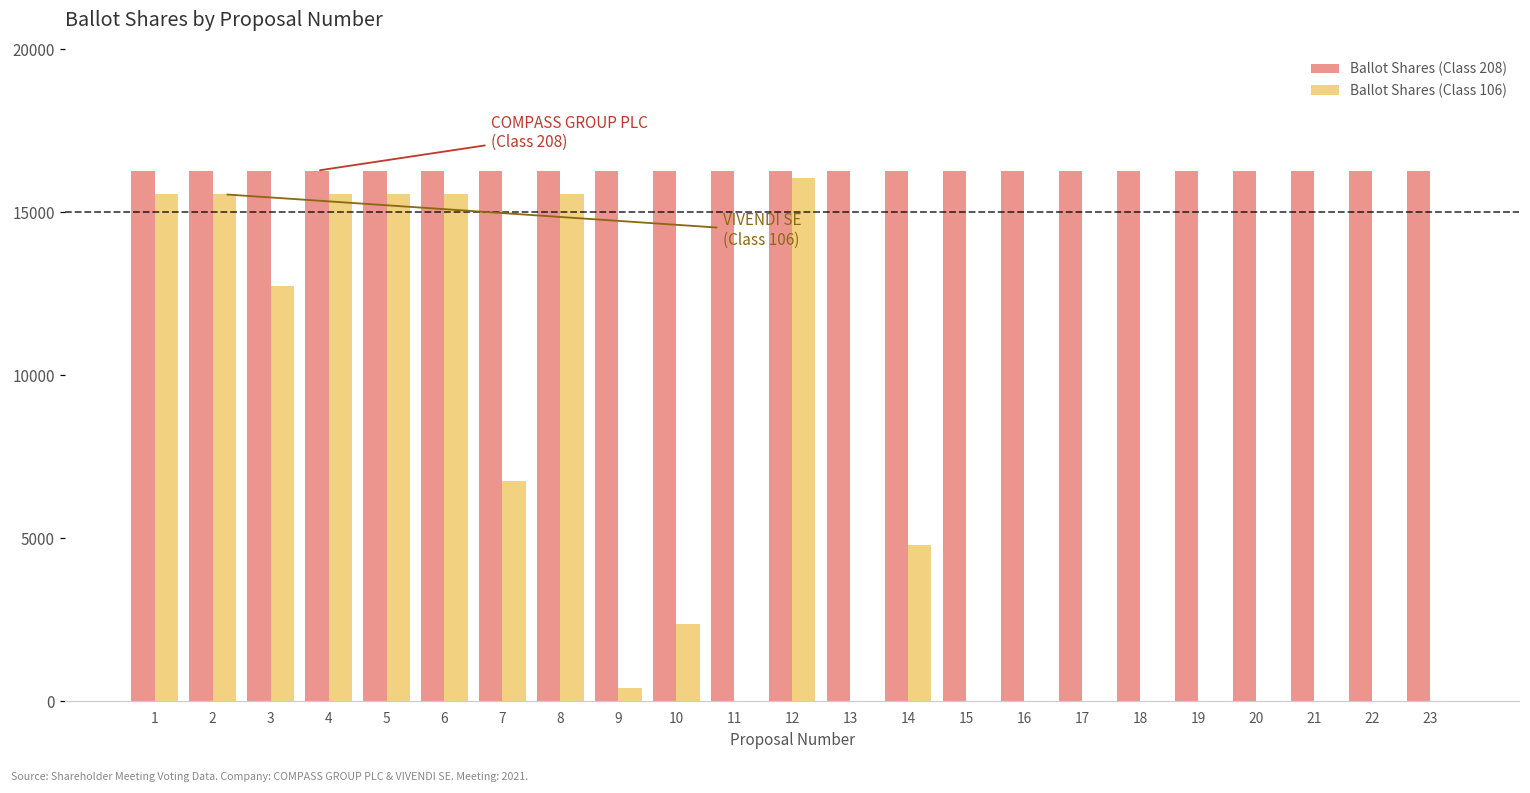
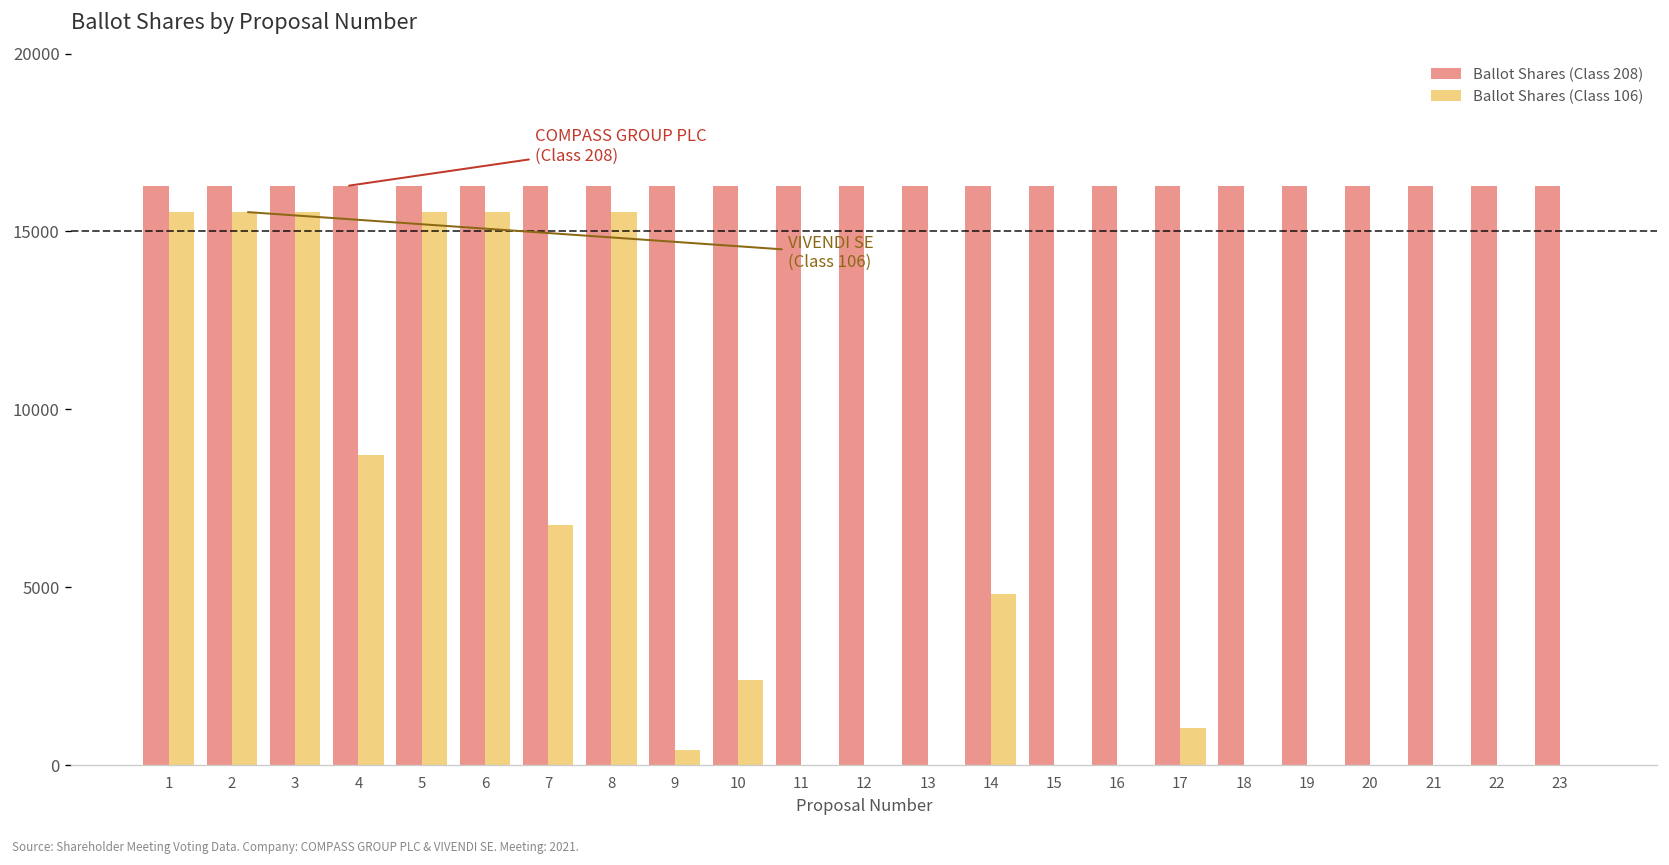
  {
    "Ballot Shares (Class 208)": {
      "1": 16300,
      "2": 16300,
      "3": 16300,
      "4": 16300,
      "10": 16300,
      "11": 16300,
      "12": 16300,
      "13": 16300,
      "14": 16300,
      "15": 16300,
      "16": 16300,
      "17": 16300,
      "18": 16300,
      "19": 16300,
      "20": 16300,
      "21": 16300,
      "22": 16300,
      "23": 16300
    },
    "Ballot Shares (Class 106)": {
      "1": 15600,
      "2": 15600,
-     "3": 12700,
-     "4": 15600,
+     "3": 15600,
+     "4": 8700,
      "7": 6800,
      "9": 400,
      "10": 2400,
      "11": 0,
-     "12": 16100,
+     "12": 0,
      "13": 0,
      "14": 4800,
      "15": 0,
      "16": 0,
-     "17": 0,
+     "17": 1000,
      "18": 0,
      "19": 0,
      "20": 0,
      "21": 0,
      "22": 0,
      "23": 0
    }
  }
